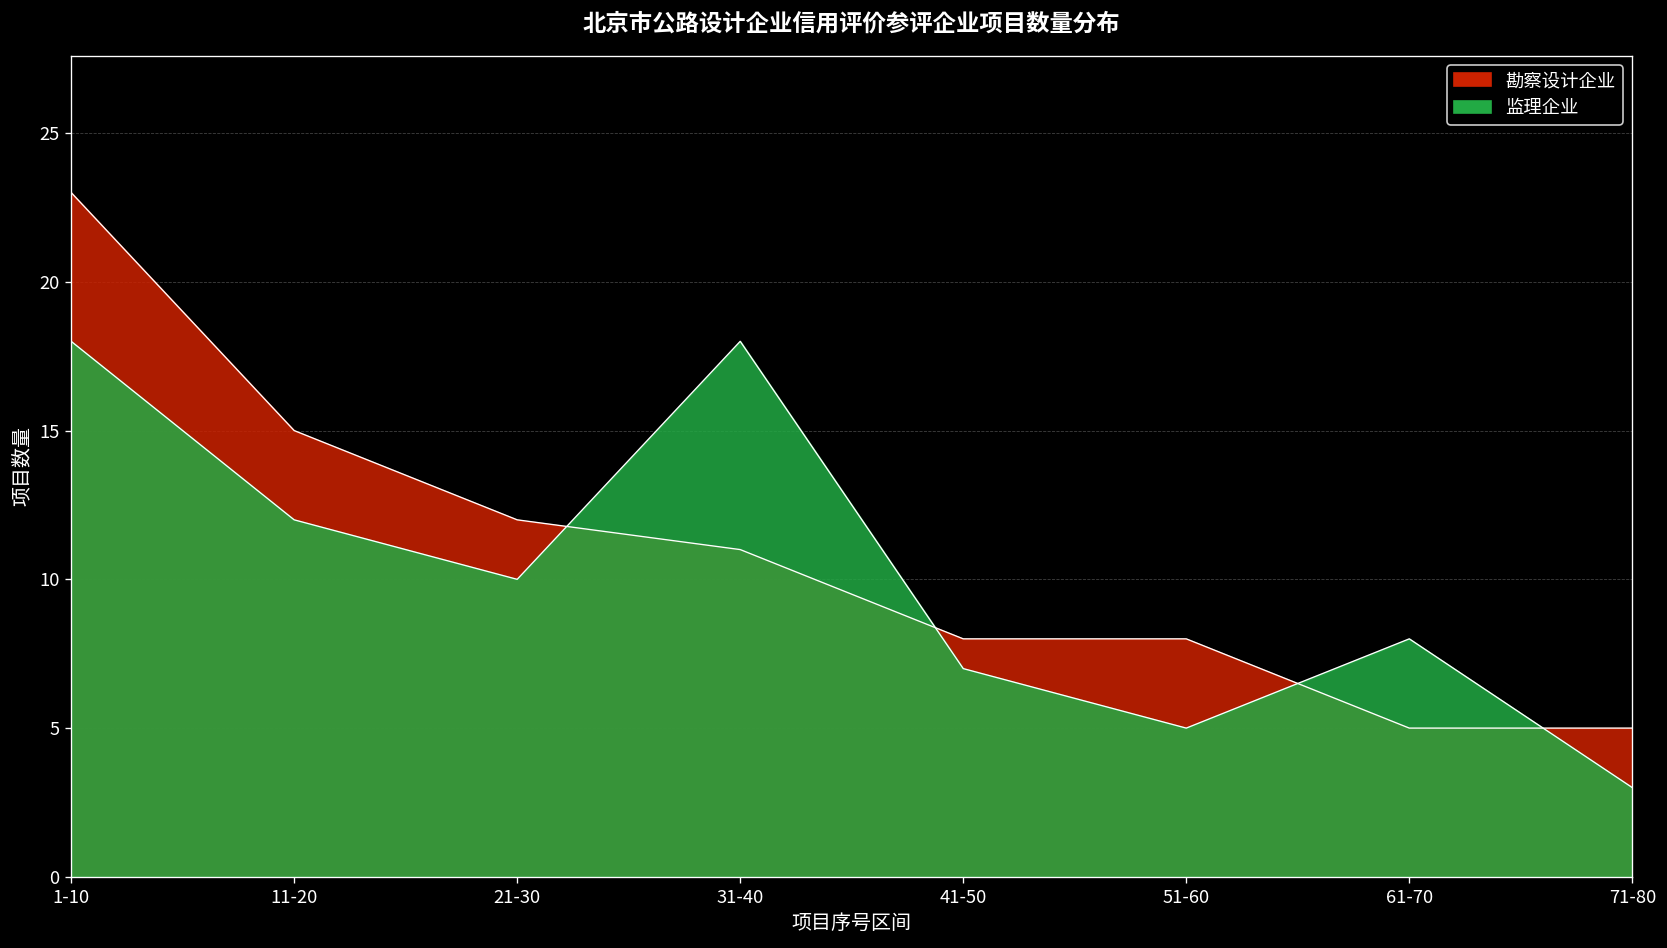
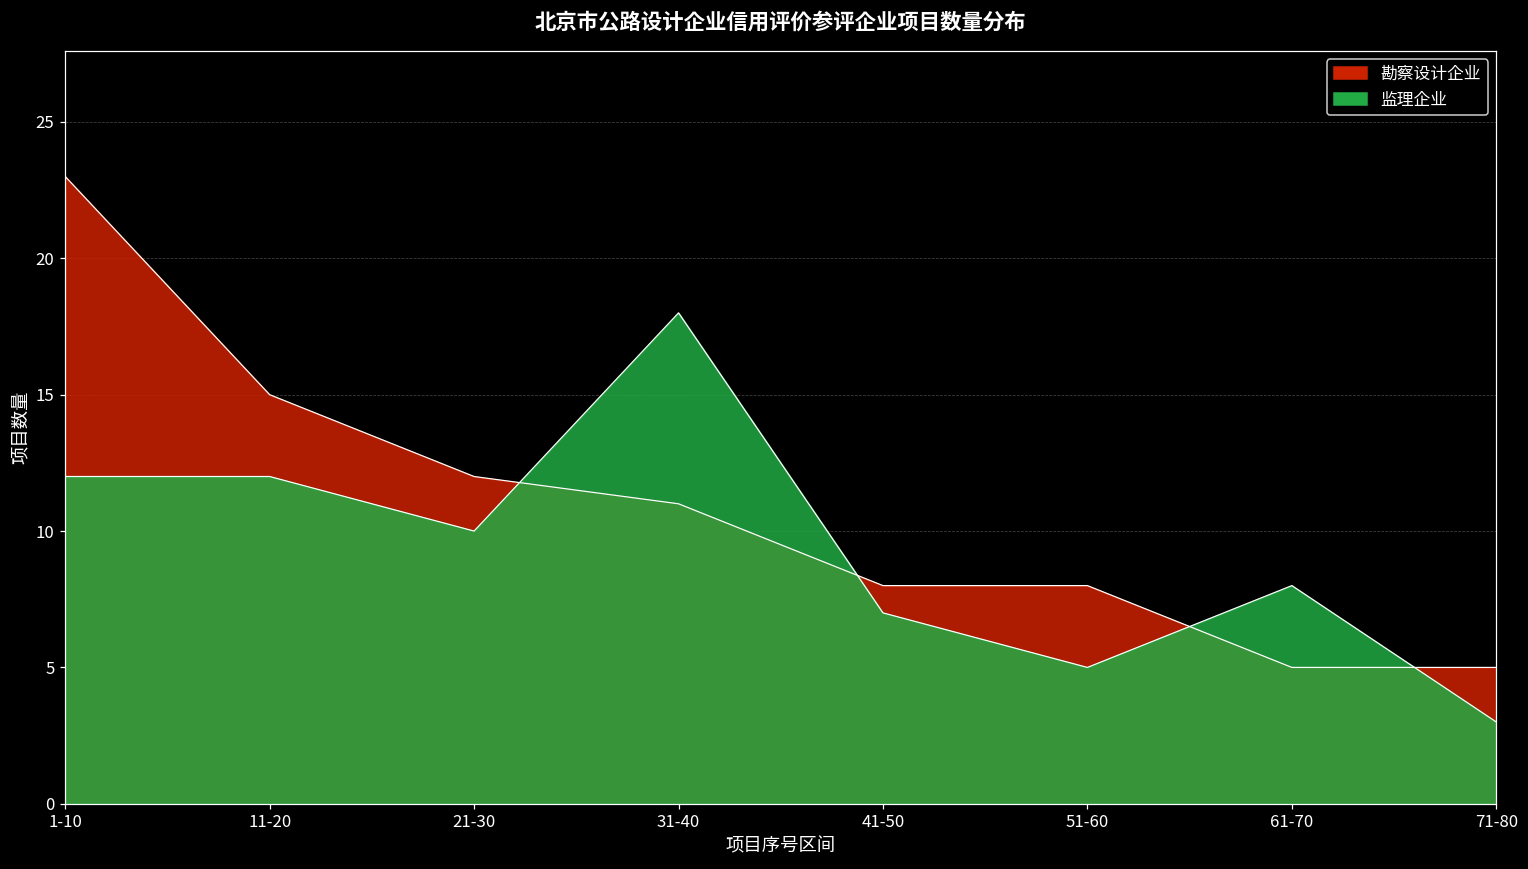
  {
    "勘察设计企业": {
      "1-10": 23,
      "11-20": 15,
      "21-30": 12,
      "31-40": 11,
      "41-50": 8,
      "51-60": 8,
      "61-70": 5,
      "71-80": 5
    },
    "监理企业": {
-     "1-10": 18,
+     "1-10": 12,
      "11-20": 12,
      "21-30": 10,
      "31-40": 18,
      "41-50": 7,
      "51-60": 5,
      "61-70": 8,
      "71-80": 3
    }
  }
